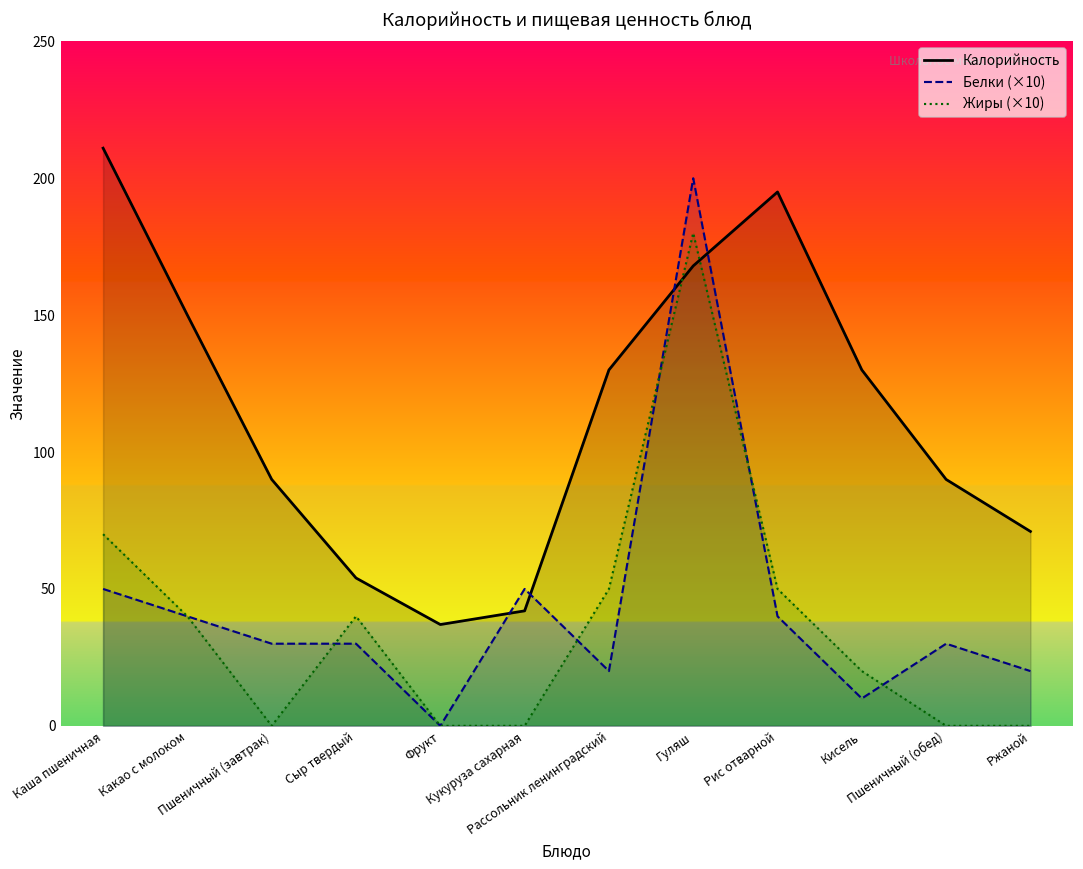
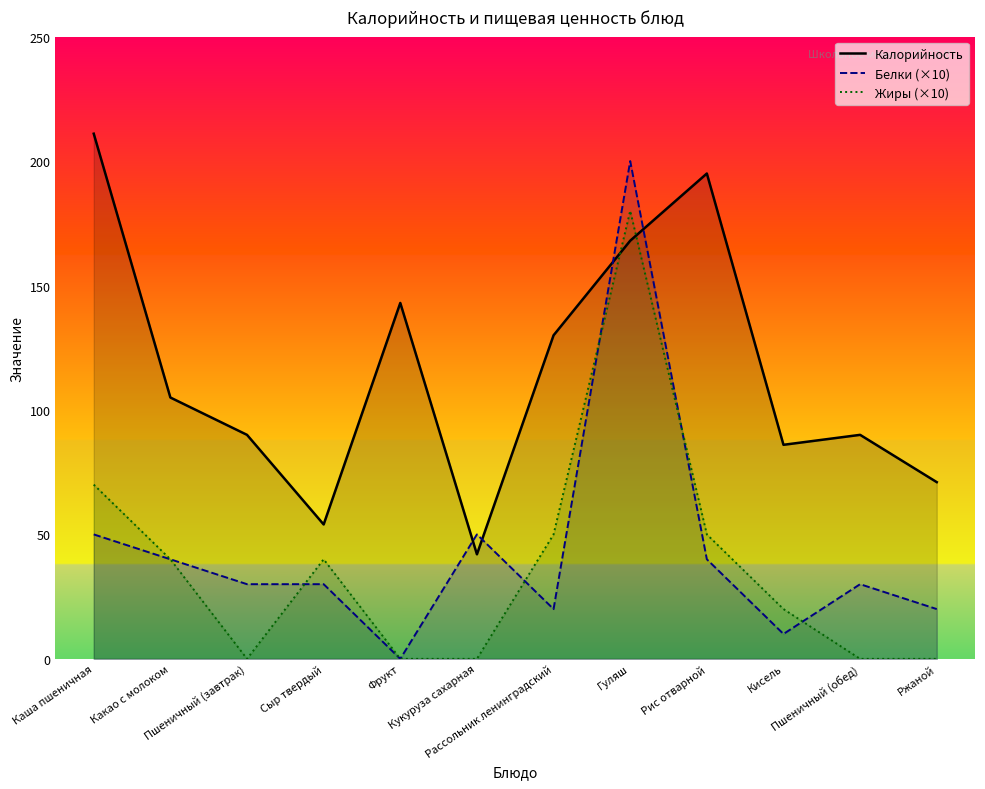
  {
    "Калорийность": {
      "Каша пшеничная": 211,
-     "Какао с молоком": 150,
+     "Какао с молоком": 105,
      "Пшеничный (завтрак)": 90,
      "Сыр твердый": 54,
-     "Фрукт": 37,
+     "Фрукт": 143,
      "Кукуруза сахарная": 42,
      "Рассольник ленинградский": 130,
      "Гуляш": 168,
      "Рис отварной": 195,
-     "Кисель": 130,
+     "Кисель": 86,
      "Пшеничный (обед)": 90,
      "Ржаной": 71
    },
    "Белки (×10)": {
      "Каша пшеничная": 50,
      "Пшеничный (завтрак)": 30,
      "Сыр твердый": 30,
      "Кукуруза сахарная": 50,
      "Рассольник ленинградский": 20,
      "Гуляш": 200,
      "Рис отварной": 40,
      "Кисель": 10,
      "Пшеничный (обед)": 30,
      "Ржаной": 20
    },
    "Жиры (×10)": {
      "Каша пшеничная": 70,
      "Пшеничный (завтрак)": 0,
      "Сыр твердый": 40,
      "Кукуруза сахарная": 0,
      "Рассольник ленинградский": 50,
      "Гуляш": 180,
      "Рис отварной": 50,
      "Кисель": 20,
      "Пшеничный (обед)": 0,
      "Ржаной": 0
    }
  }
